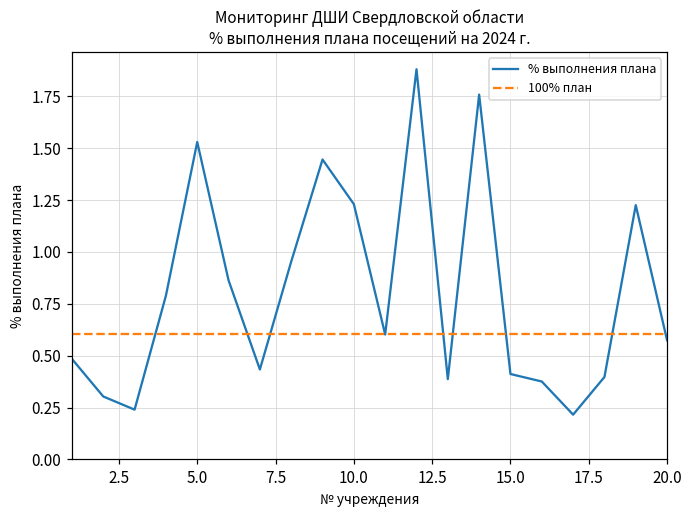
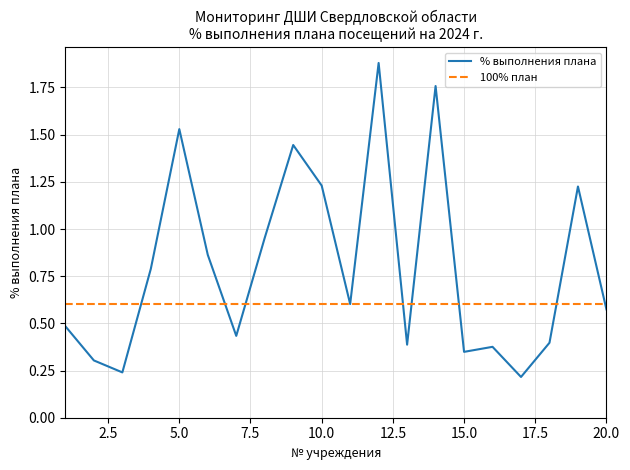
  {
    "5.0": 1.53,
    "10.0": 1.23,
-   "15.0": 0.41,
+   "15.0": 0.35,
    "20.0": 0.57
  }
